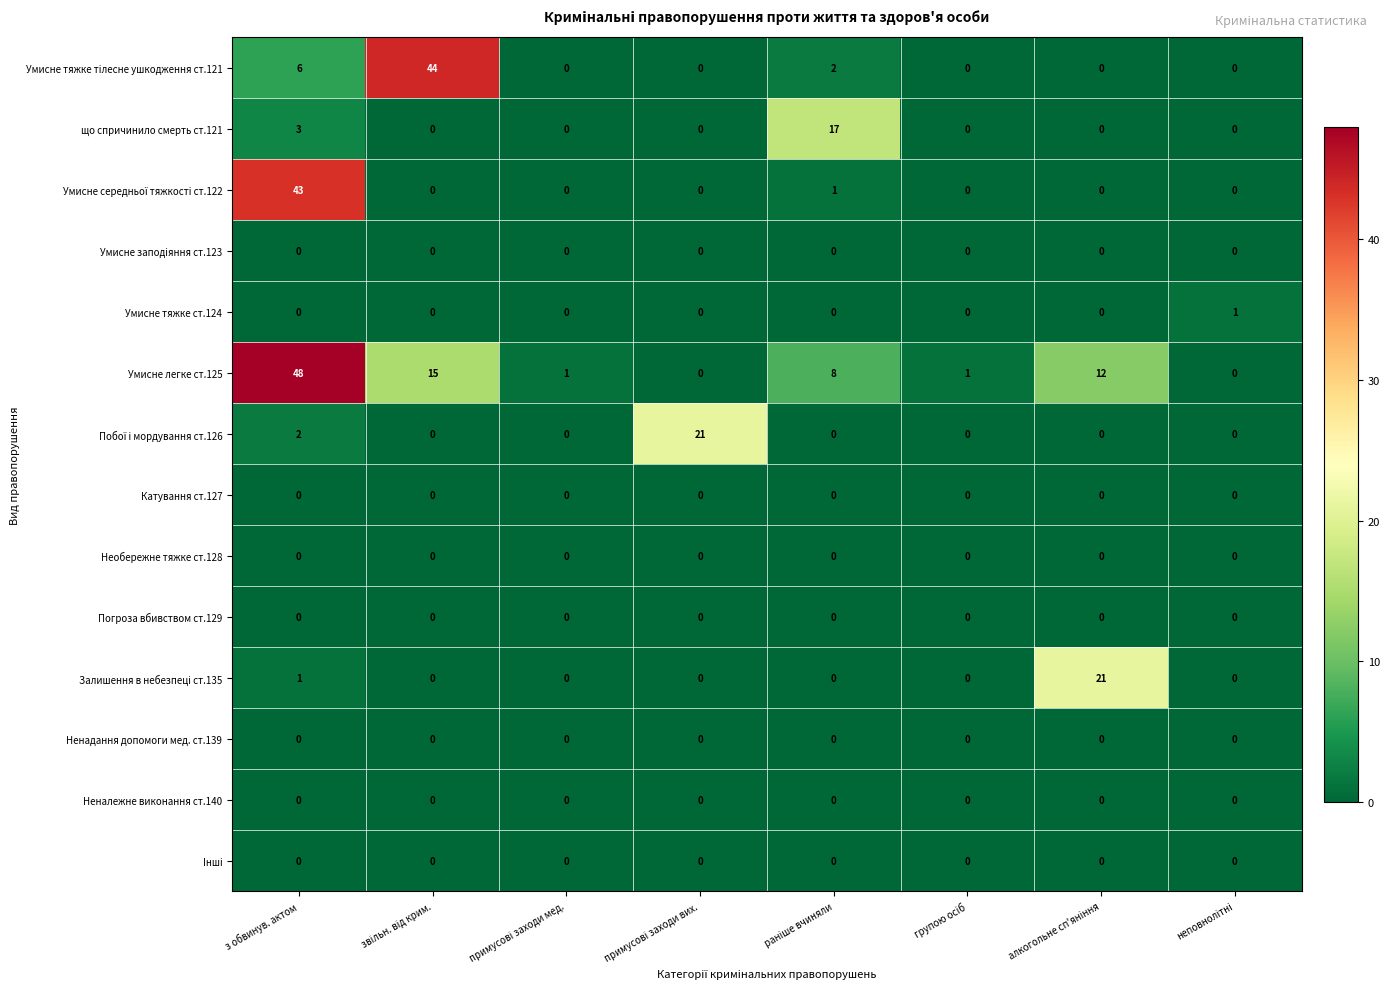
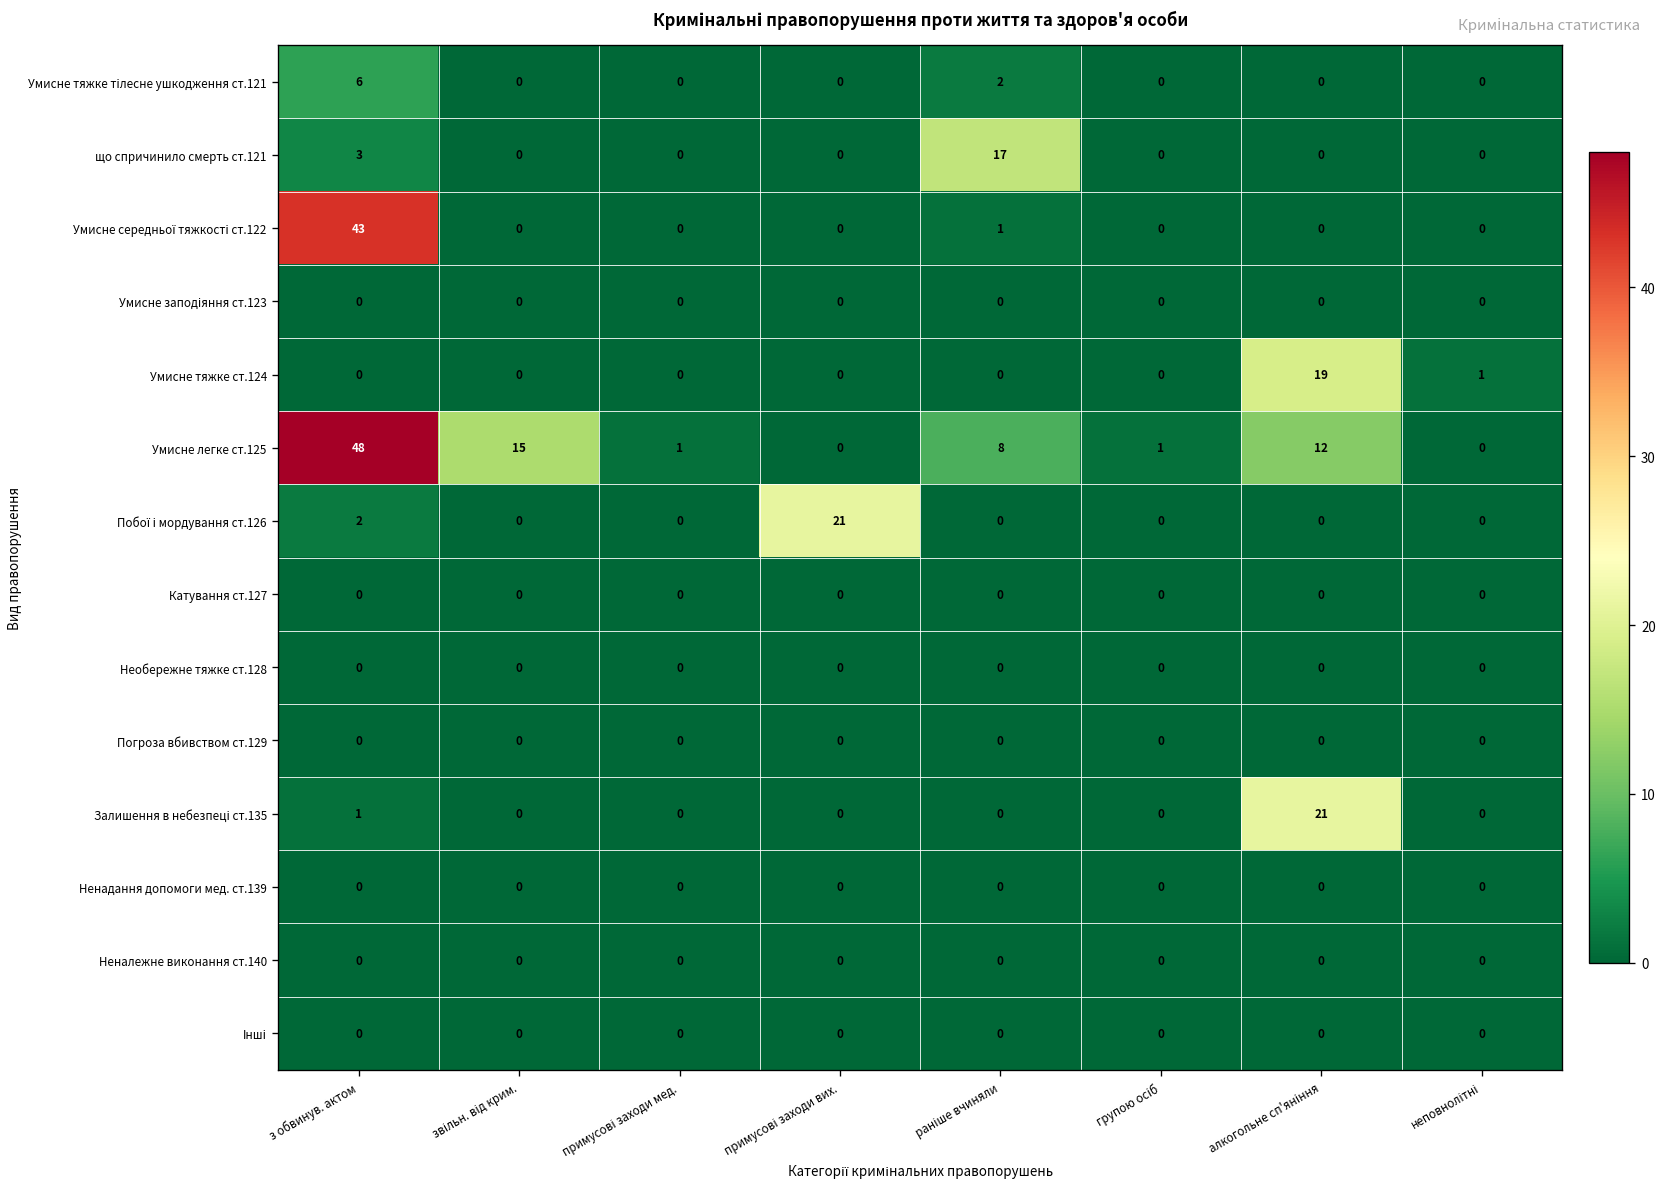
  {
    "Умисне тяжке тілесне ушкодження ст.121": {
      "з обвинув. актом": 6,
-     "звільн. від крим.": 44,
+     "звільн. від крим.": 0,
      "примусові заходи мед.": 0,
      "примусові заходи вих.": 0,
      "раніше вчиняли": 2,
      "групою осіб": 0,
      "алкогольне сп'яніння": 0,
      "неповнолітні": 0
    },
    "що спричинило смерть ст.121": {
      "з обвинув. актом": 3,
      "звільн. від крим.": 0,
      "примусові заходи мед.": 0,
      "примусові заходи вих.": 0,
      "раніше вчиняли": 17,
      "групою осіб": 0,
      "алкогольне сп'яніння": 0,
      "неповнолітні": 0
    },
    "Умисне середньої тяжкості ст.122": {
      "з обвинув. актом": 43,
      "звільн. від крим.": 0,
      "примусові заходи мед.": 0,
      "примусові заходи вих.": 0,
      "раніше вчиняли": 1,
      "групою осіб": 0,
      "алкогольне сп'яніння": 0,
      "неповнолітні": 0
    },
    "Умисне заподіяння ст.123": {
      "з обвинув. актом": 0,
      "звільн. від крим.": 0,
      "примусові заходи мед.": 0,
      "примусові заходи вих.": 0,
      "раніше вчиняли": 0,
      "групою осіб": 0,
      "алкогольне сп'яніння": 0,
      "неповнолітні": 0
    },
    "Умисне тяжке ст.124": {
      "з обвинув. актом": 0,
      "звільн. від крим.": 0,
      "примусові заходи мед.": 0,
      "примусові заходи вих.": 0,
      "раніше вчиняли": 0,
      "групою осіб": 0,
-     "алкогольне сп'яніння": 0,
+     "алкогольне сп'яніння": 19,
      "неповнолітні": 1
    },
    "Умисне легке ст.125": {
      "з обвинув. актом": 48,
      "звільн. від крим.": 15,
      "примусові заходи мед.": 1,
      "примусові заходи вих.": 0,
      "раніше вчиняли": 8,
      "групою осіб": 1,
      "алкогольне сп'яніння": 12,
      "неповнолітні": 0
    },
    "Побої і мордування ст.126": {
      "з обвинув. актом": 2,
      "звільн. від крим.": 0,
      "примусові заходи мед.": 0,
      "примусові заходи вих.": 21,
      "раніше вчиняли": 0,
      "групою осіб": 0,
      "алкогольне сп'яніння": 0,
      "неповнолітні": 0
    },
    "Катування ст.127": {
      "з обвинув. актом": 0,
      "звільн. від крим.": 0,
      "примусові заходи мед.": 0,
      "примусові заходи вих.": 0,
      "раніше вчиняли": 0,
      "групою осіб": 0,
      "алкогольне сп'яніння": 0,
      "неповнолітні": 0
    },
    "Необережне тяжке ст.128": {
      "з обвинув. актом": 0,
      "звільн. від крим.": 0,
      "примусові заходи мед.": 0,
      "примусові заходи вих.": 0,
      "раніше вчиняли": 0,
      "групою осіб": 0,
      "алкогольне сп'яніння": 0,
      "неповнолітні": 0
    },
    "Погроза вбивством ст.129": {
      "з обвинув. актом": 0,
      "звільн. від крим.": 0,
      "примусові заходи мед.": 0,
      "примусові заходи вих.": 0,
      "раніше вчиняли": 0,
      "групою осіб": 0,
      "алкогольне сп'яніння": 0,
      "неповнолітні": 0
    },
    "Залишення в небезпеці ст.135": {
      "з обвинув. актом": 1,
      "звільн. від крим.": 0,
      "примусові заходи мед.": 0,
      "примусові заходи вих.": 0,
      "раніше вчиняли": 0,
      "групою осіб": 0,
      "алкогольне сп'яніння": 21,
      "неповнолітні": 0
    },
    "Ненадання допомоги мед. ст.139": {
      "з обвинув. актом": 0,
      "звільн. від крим.": 0,
      "примусові заходи мед.": 0,
      "примусові заходи вих.": 0,
      "раніше вчиняли": 0,
      "групою осіб": 0,
      "алкогольне сп'яніння": 0,
      "неповнолітні": 0
    },
    "Неналежне виконання ст.140": {
      "з обвинув. актом": 0,
      "звільн. від крим.": 0,
      "примусові заходи мед.": 0,
      "примусові заходи вих.": 0,
      "раніше вчиняли": 0,
      "групою осіб": 0,
      "алкогольне сп'яніння": 0,
      "неповнолітні": 0
    },
    "Інші": {
      "з обвинув. актом": 0,
      "звільн. від крим.": 0,
      "примусові заходи мед.": 0,
      "примусові заходи вих.": 0,
      "раніше вчиняли": 0,
      "групою осіб": 0,
      "алкогольне сп'яніння": 0,
      "неповнолітні": 0
    }
  }
